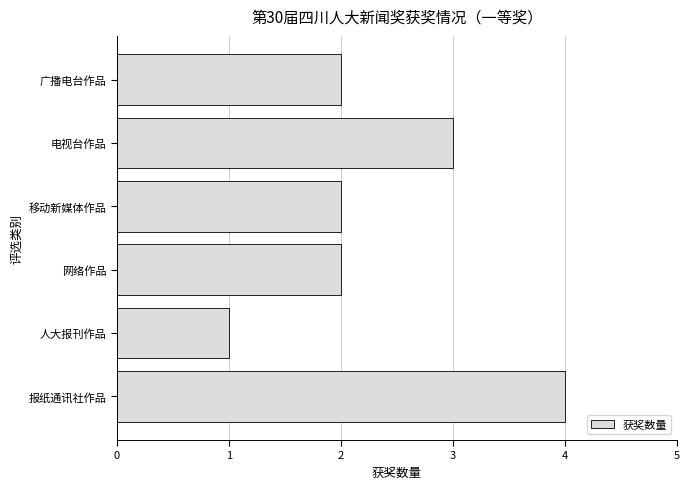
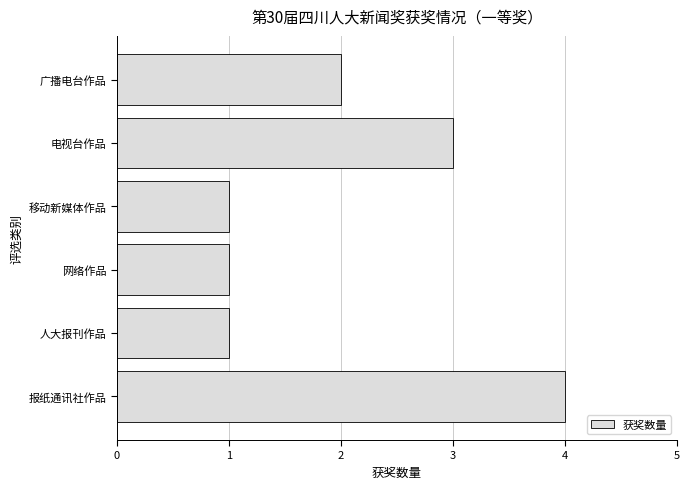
  {
    "广播电台作品": 2,
    "电视台作品": 3,
-   "移动新媒体作品": 2,
-   "网络作品": 2,
+   "移动新媒体作品": 1,
+   "网络作品": 1,
    "人大报刊作品": 1,
    "报纸通讯社作品": 4
  }
